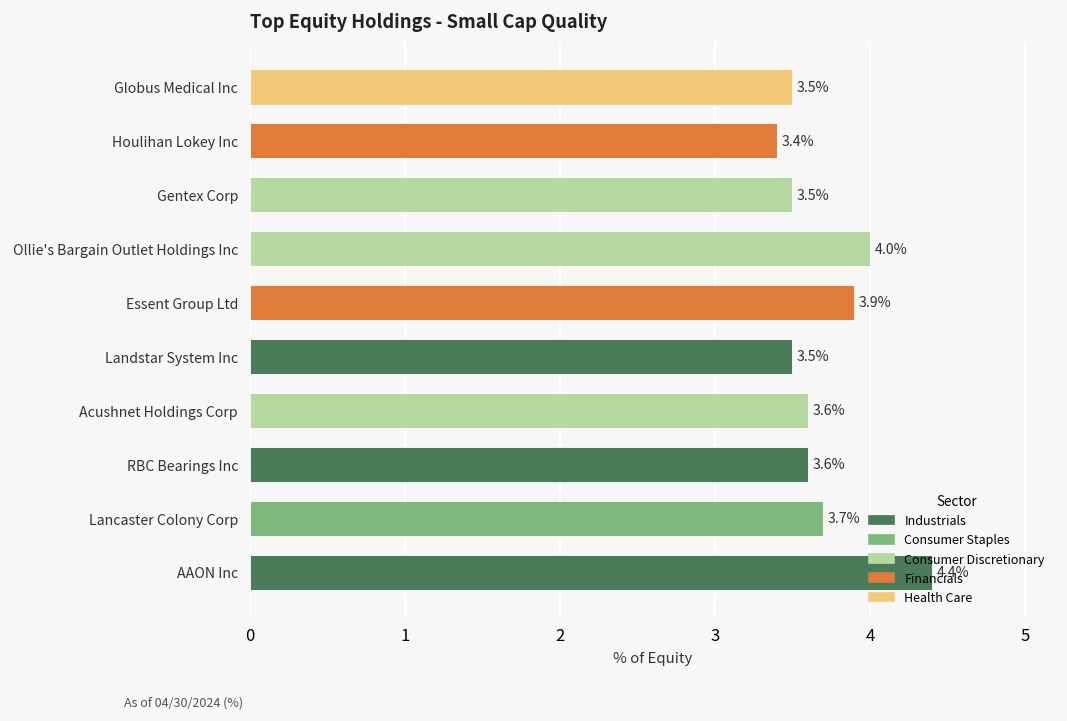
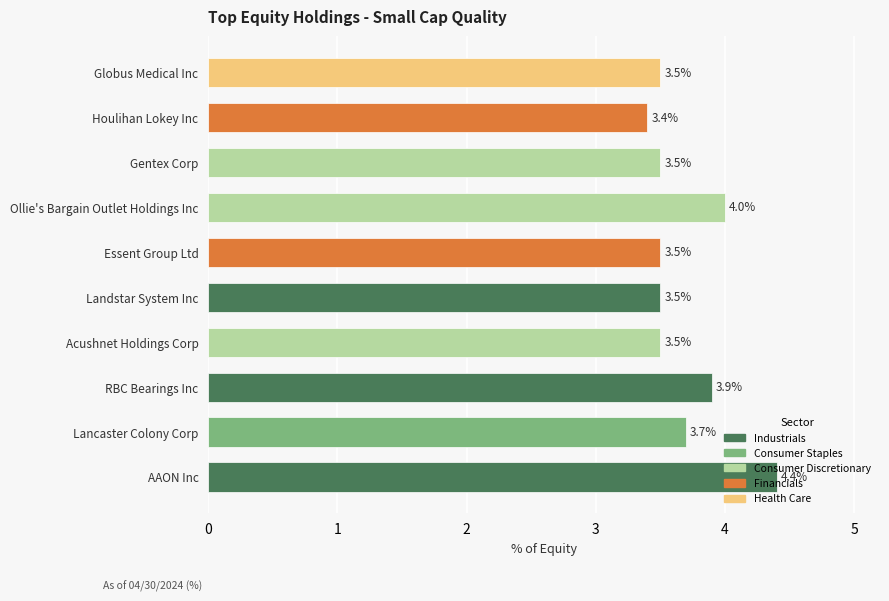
  {
    "Globus Medical Inc": "3.5%",
    "Houlihan Lokey Inc": "3.4%",
    "Gentex Corp": "3.5%",
    "Ollie's Bargain Outlet Holdings Inc": "4.0%",
-   "Essent Group Ltd": "3.9%",
+   "Essent Group Ltd": "3.5%",
    "Landstar System Inc": "3.5%",
-   "Acushnet Holdings Corp": "3.6%",
-   "RBC Bearings Inc": "3.6%",
+   "Acushnet Holdings Corp": "3.5%",
+   "RBC Bearings Inc": "3.9%",
    "Lancaster Colony Corp": "3.7%",
    "AAON Inc": "4.4%"
  }
